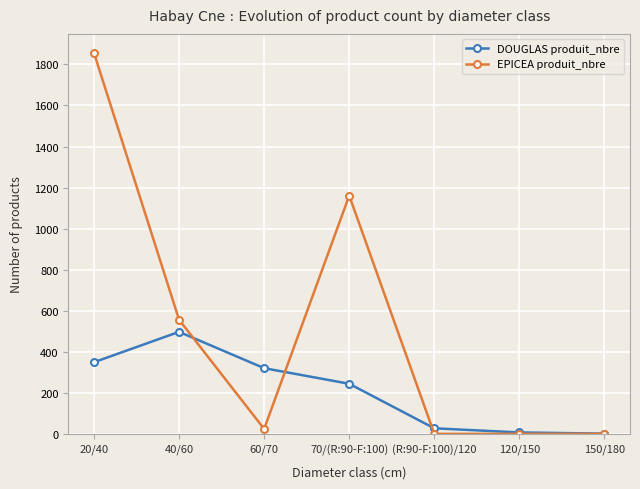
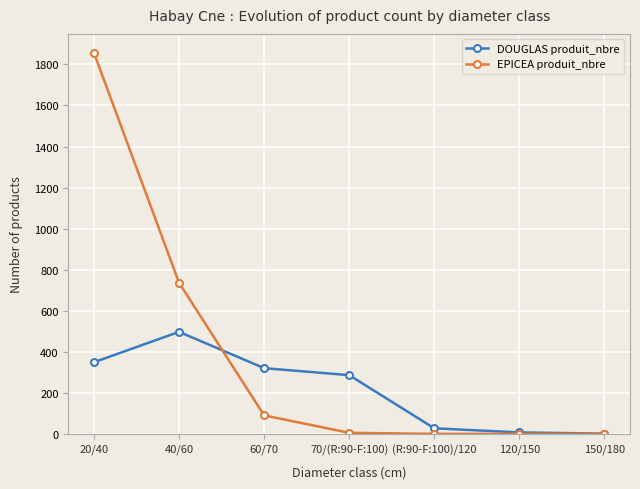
  {
    "DOUGLAS produit_nbre": {
      "20/40": 350,
      "40/60": 500,
      "60/70": 320,
-     "70/(R:90-F:100)": 240,
+     "70/(R:90-F:100)": 290,
      "(R:90-F:100)/120": 30
    },
    "EPICEA produit_nbre": {
      "20/40": 1860,
-     "40/60": 560,
-     "60/70": 20,
-     "70/(R:90-F:100)": 1160,
+     "40/60": 740,
+     "60/70": 90,
+     "70/(R:90-F:100)": 10,
      "(R:90-F:100)/120": 0
    }
  }
